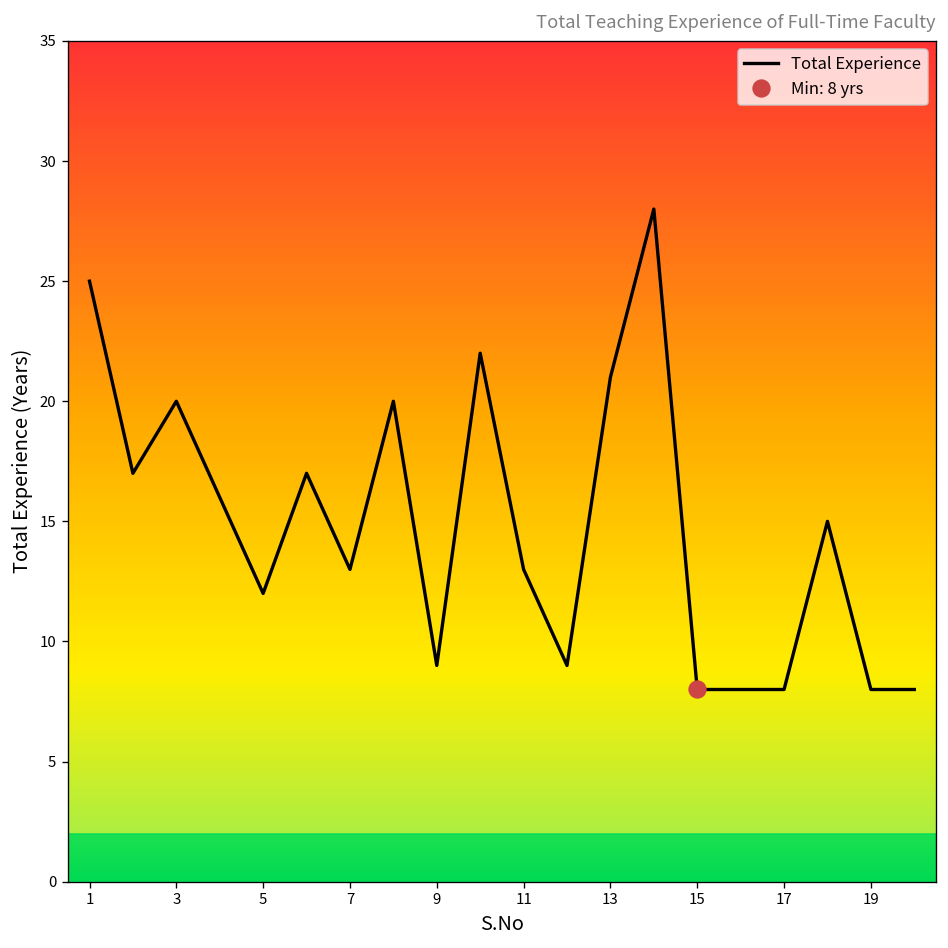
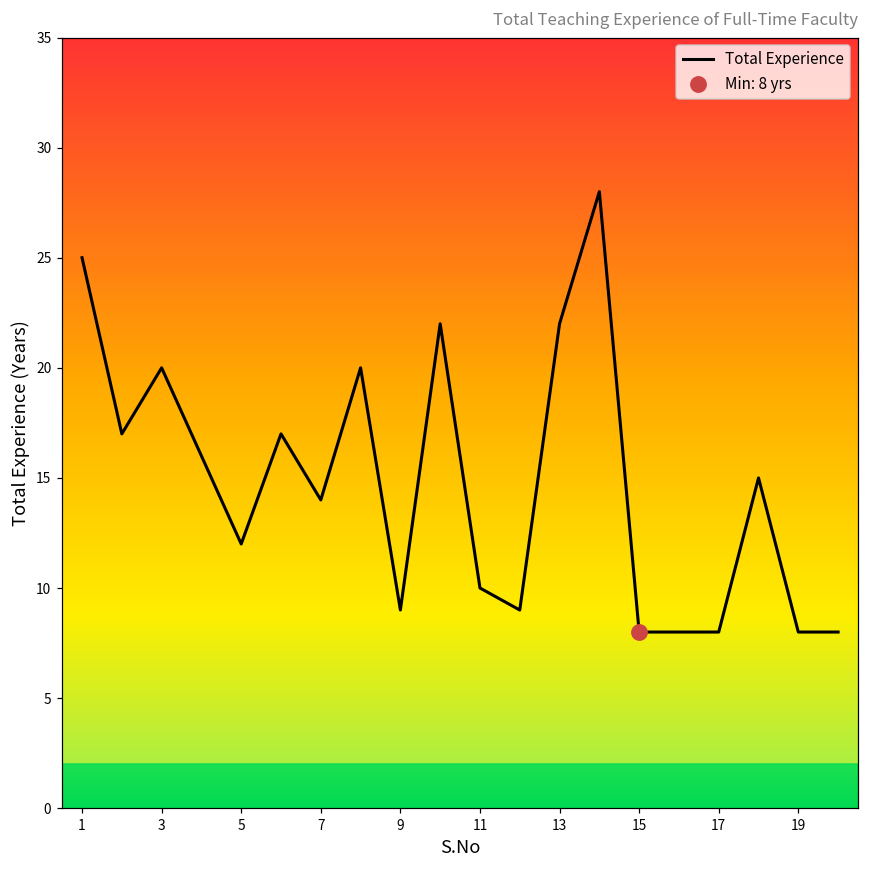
  {
    "Total Experience": {
      "1": 25,
      "3": 20,
      "5": 12,
-     "7": 13,
+     "7": 14,
      "9": 9,
-     "11": 13,
-     "13": 21,
+     "11": 10,
+     "13": 22,
      "17": 8,
      "19": 8
    }
  }
